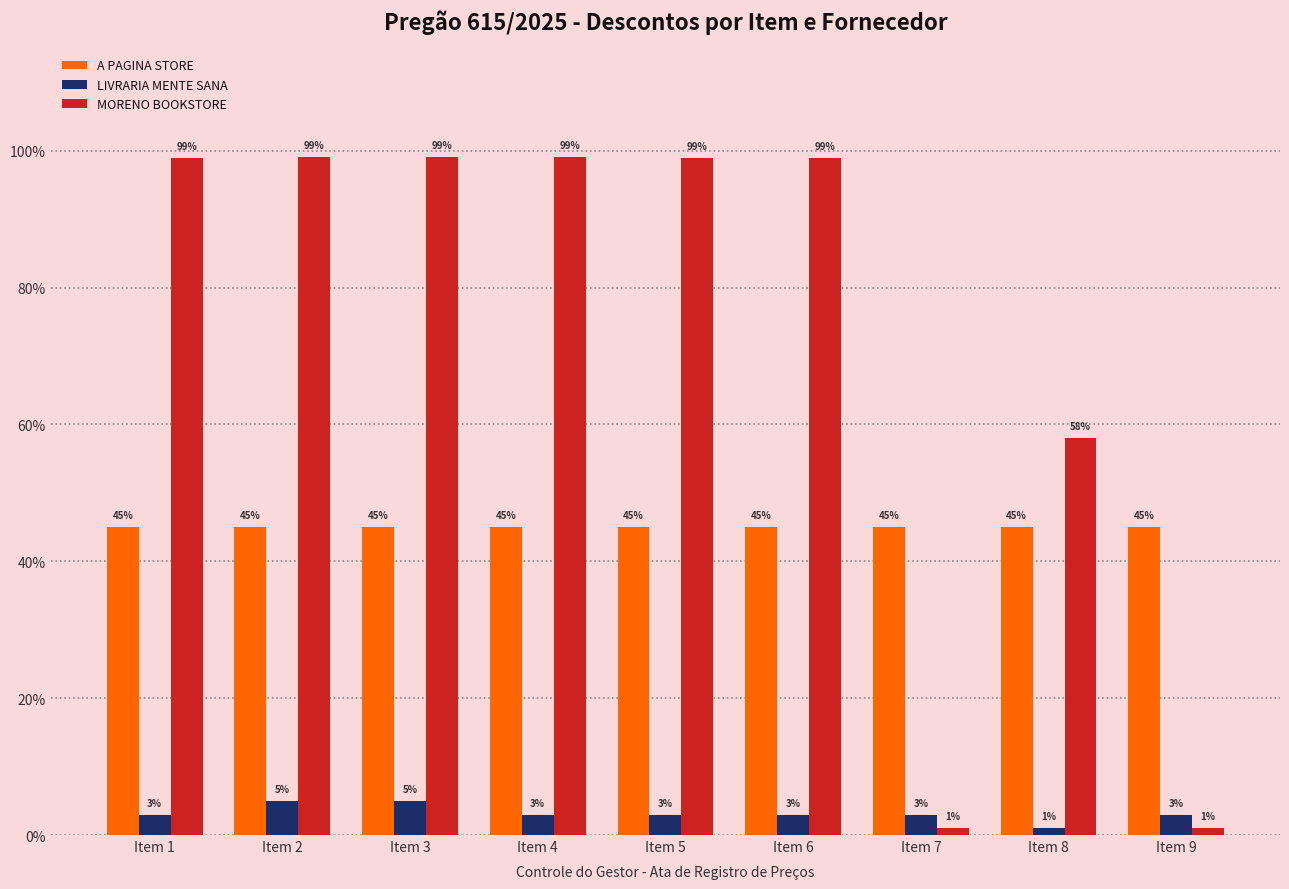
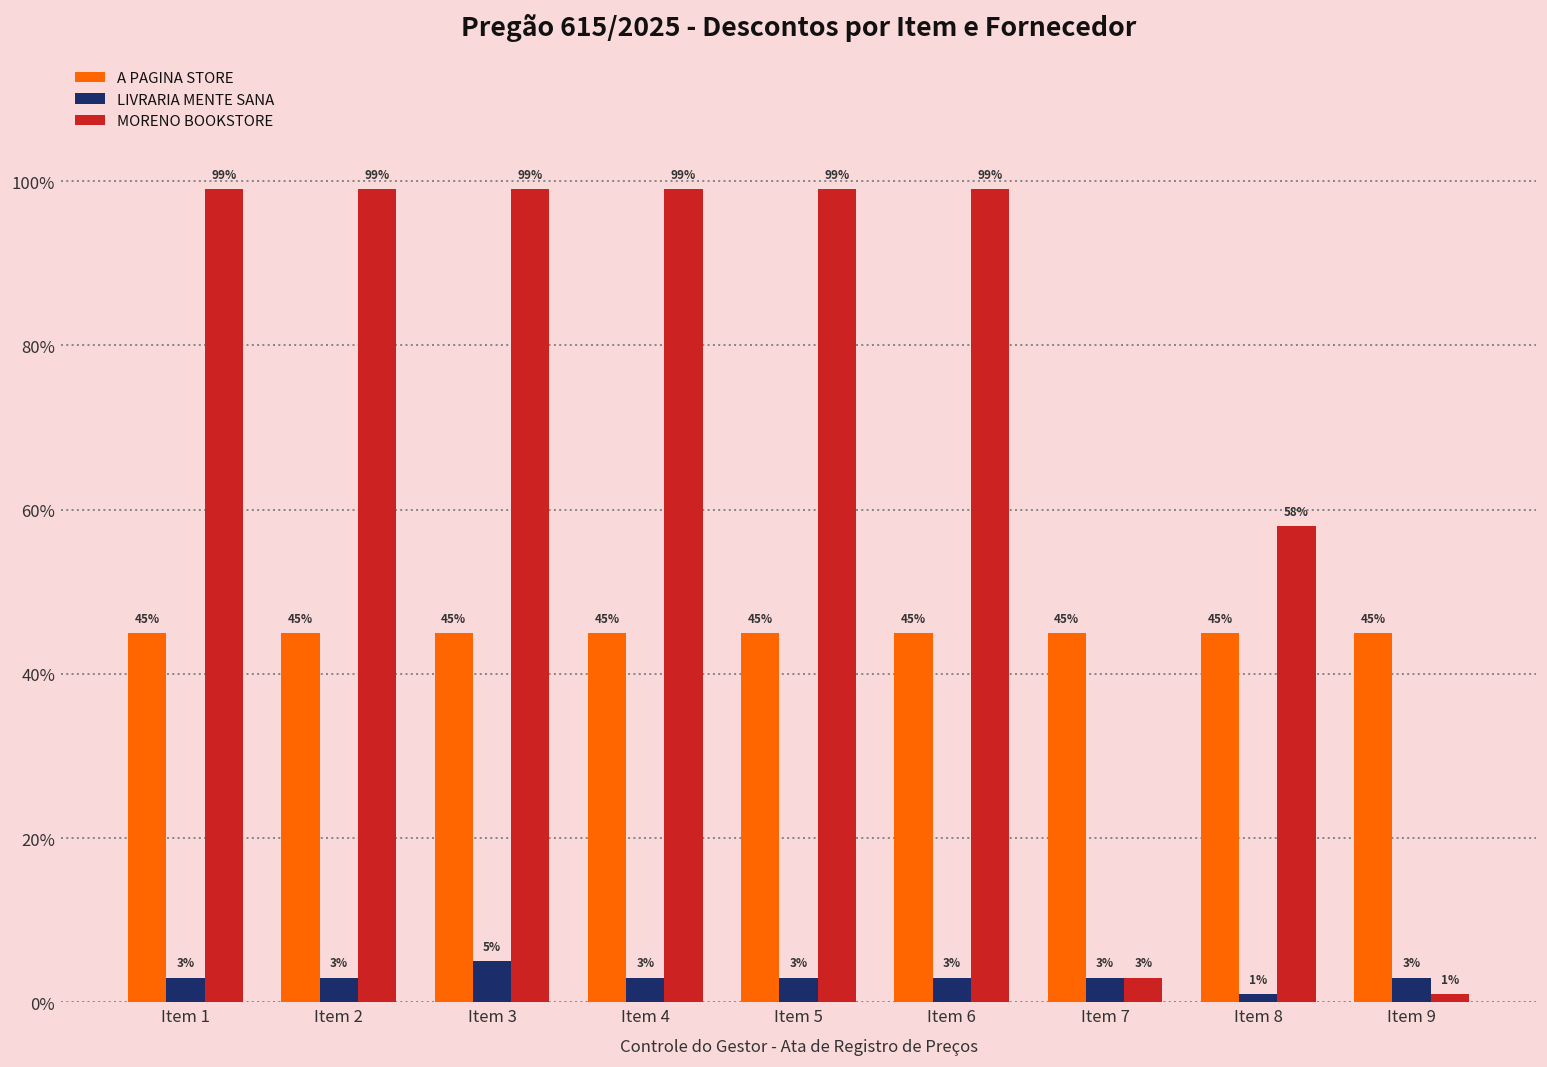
  {
    "A PAGINA STORE": {
      "Item 1": "45%",
      "Item 2": "45%",
      "Item 3": "45%",
      "Item 4": "45%",
      "Item 5": "45%",
      "Item 6": "45%",
      "Item 7": "45%",
      "Item 8": "45%",
      "Item 9": "45%"
    },
    "LIVRARIA MENTE SANA": {
      "Item 1": "3%",
-     "Item 2": "5%",
+     "Item 2": "3%",
      "Item 3": "5%",
      "Item 4": "3%",
      "Item 5": "3%",
      "Item 6": "3%",
      "Item 7": "3%",
      "Item 8": "1%",
      "Item 9": "3%"
    },
    "MORENO BOOKSTORE": {
      "Item 1": "99%",
      "Item 2": "99%",
      "Item 3": "99%",
      "Item 4": "99%",
      "Item 5": "99%",
      "Item 6": "99%",
-     "Item 7": "1%",
+     "Item 7": "3%",
      "Item 8": "58%",
      "Item 9": "1%"
    }
  }
